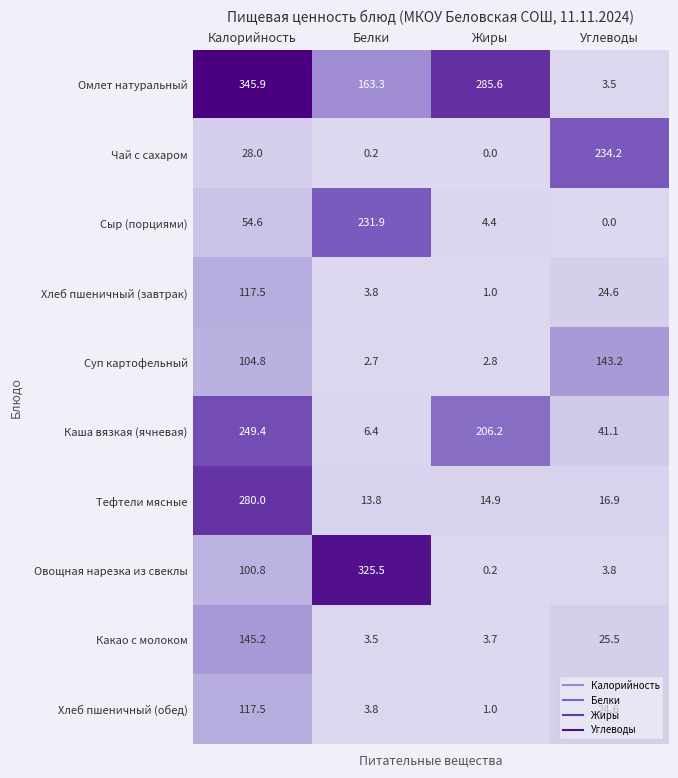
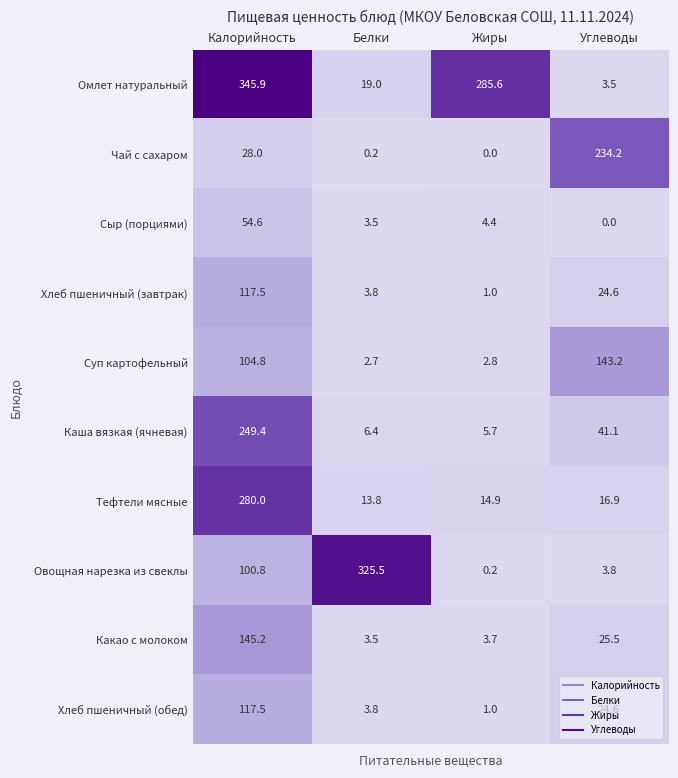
  {
    "Омлет натуральный": {
      "Калорийность": 345.9,
-     "Белки": 163.3,
+     "Белки": 19.0,
      "Жиры": 285.6,
      "Углеводы": 3.5
    },
    "Чай с сахаром": {
      "Калорийность": 28.0,
      "Белки": 0.2,
      "Жиры": 0.0,
      "Углеводы": 234.2
    },
    "Сыр (порциями)": {
      "Калорийность": 54.6,
-     "Белки": 231.9,
+     "Белки": 3.5,
      "Жиры": 4.4,
      "Углеводы": 0.0
    },
    "Хлеб пшеничный (завтрак)": {
      "Калорийность": 117.5,
      "Белки": 3.8,
      "Жиры": 1.0,
      "Углеводы": 24.6
    },
    "Суп картофельный": {
      "Калорийность": 104.8,
      "Белки": 2.7,
      "Жиры": 2.8,
      "Углеводы": 143.2
    },
    "Каша вязкая (ячневая)": {
      "Калорийность": 249.4,
      "Белки": 6.4,
-     "Жиры": 206.2,
+     "Жиры": 5.7,
      "Углеводы": 41.1
    },
    "Тефтели мясные": {
      "Калорийность": 280.0,
      "Белки": 13.8,
      "Жиры": 14.9,
      "Углеводы": 16.9
    },
    "Овощная нарезка из свеклы": {
      "Калорийность": 100.8,
      "Белки": 325.5,
      "Жиры": 0.2,
      "Углеводы": 3.8
    },
    "Какао с молоком": {
      "Калорийность": 145.2,
      "Белки": 3.5,
      "Жиры": 3.7,
      "Углеводы": 25.5
    },
    "Хлеб пшеничный (обед)": {
      "Калорийность": 117.5,
      "Белки": 3.8,
      "Жиры": 1.0
    }
  }
